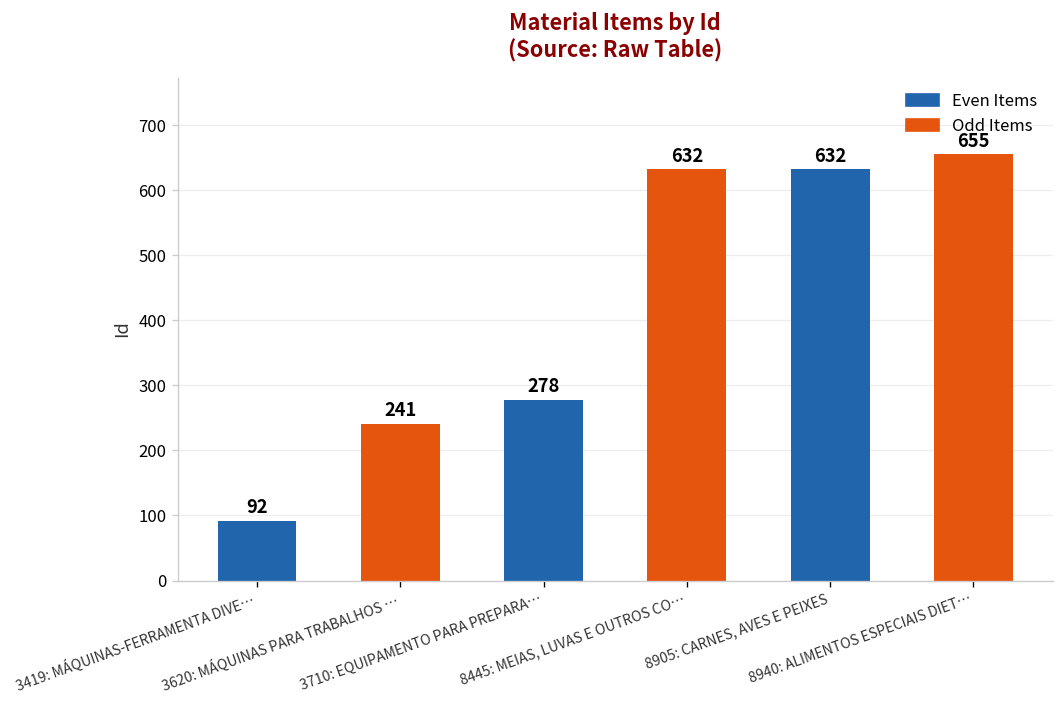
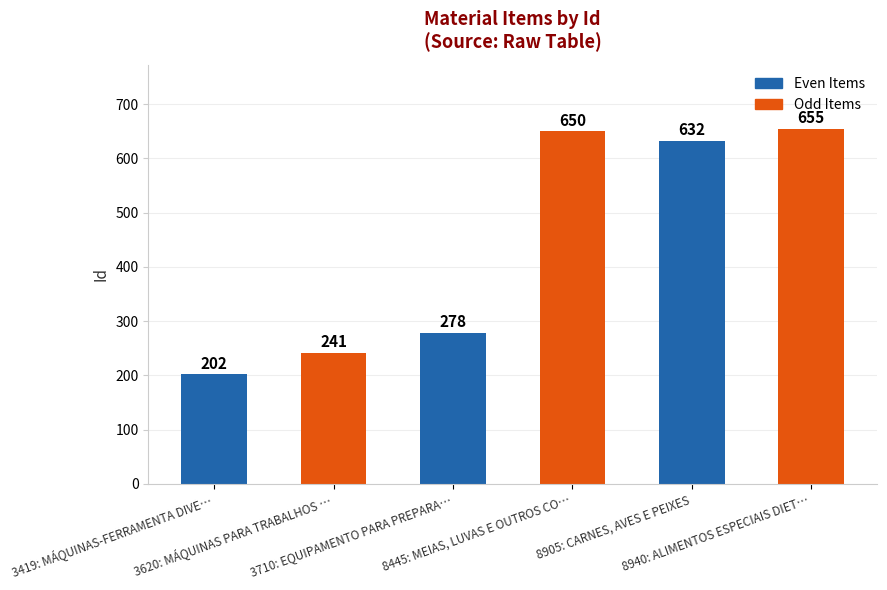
  {
-   "3419: MÁQUINAS-FERRAMENTA DIVE…": 92,
+   "3419: MÁQUINAS-FERRAMENTA DIVE…": 202,
    "3620: MÁQUINAS PARA TRABALHOS …": 241,
    "3710: EQUIPAMENTO PARA PREPARA…": 278,
-   "8445: MEIAS, LUVAS E OUTROS CO…": 632,
+   "8445: MEIAS, LUVAS E OUTROS CO…": 650,
    "8905: CARNES, AVES E PEIXES": 632,
    "8940: ALIMENTOS ESPECIAIS DIET…": 655
  }
